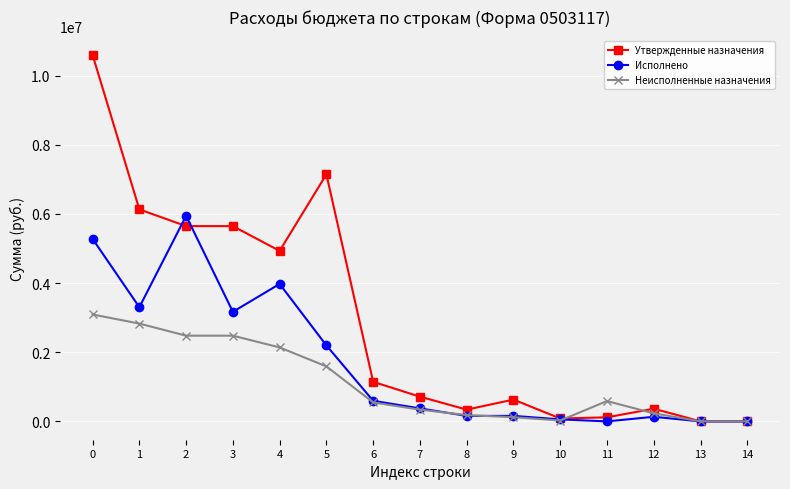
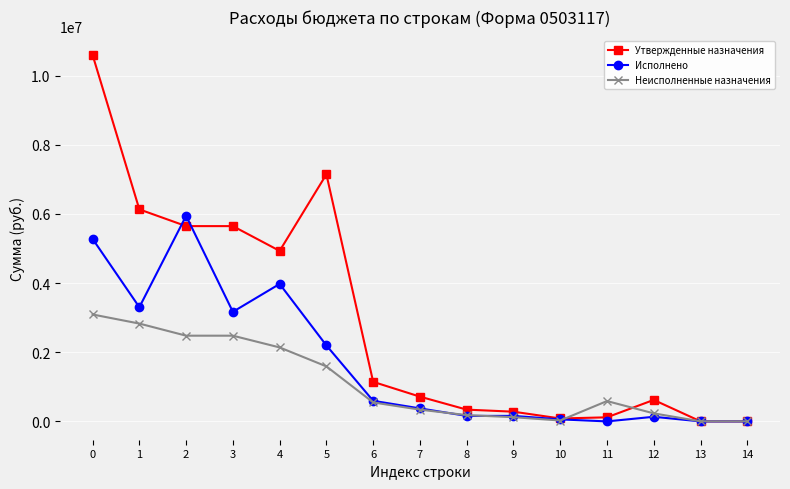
  {
    "Утвержденные назначения": {
      "0": 10600000,
      "1": 6100000,
      "2": 5600000,
      "3": 5600000,
      "4": 4900000,
      "5": 7100000,
      "6": 1100000,
      "7": 700000,
      "8": 300000,
-     "9": 600000,
+     "9": 300000,
      "11": 100000,
-     "12": 400000
+     "12": 600000
    },
    "Исполнено": {
      "0": 5300000,
      "1": 3300000,
      "2": 5900000,
      "3": 3200000,
      "4": 4000000,
      "5": 2200000,
      "11": 0,
      "12": 100000
    },
    "Неисполненные назначения": {
      "0": 3100000,
      "1": 2800000,
      "2": 2500000,
      "3": 2500000,
      "4": 2100000,
      "5": 1600000,
      "11": 600000,
      "12": 200000
    }
  }
